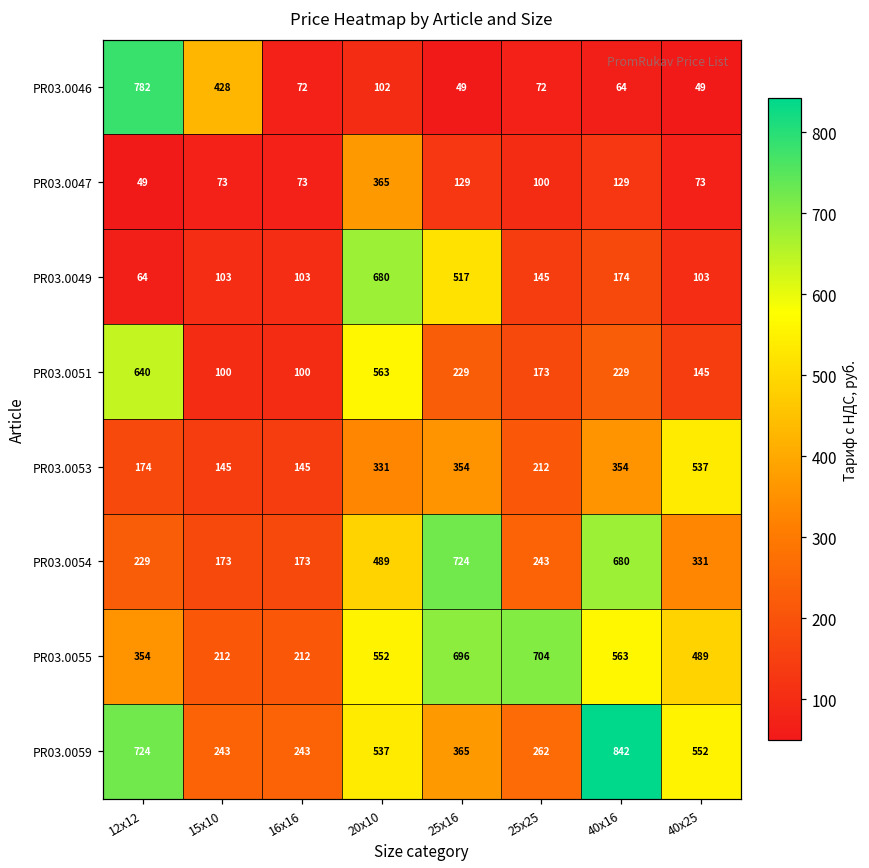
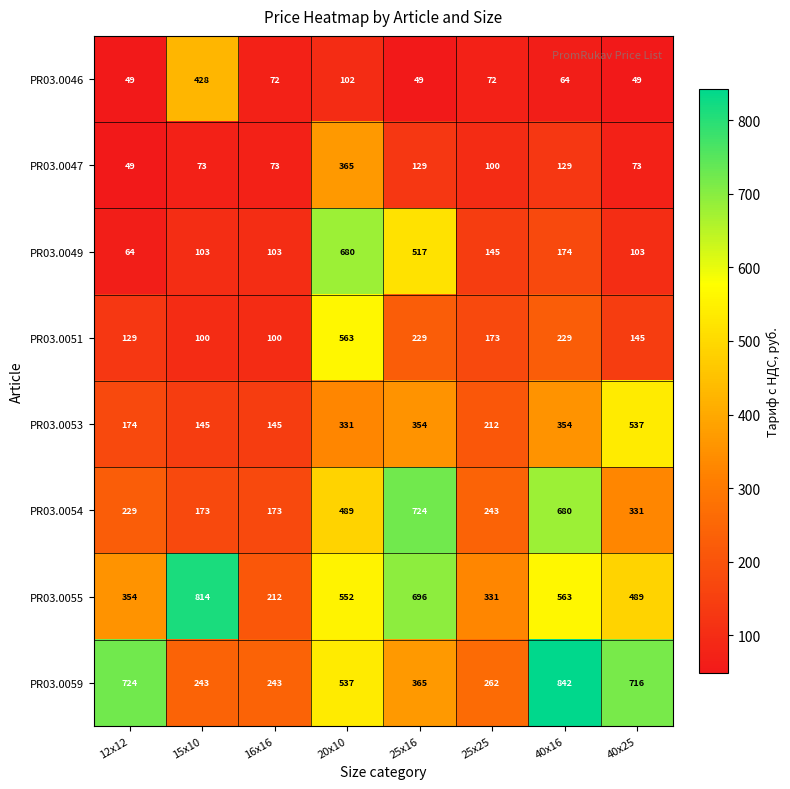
  {
    "PR03.0046": {
-     "12х12": 782,
+     "12х12": 49,
      "15х10": 428,
      "16х16": 72,
      "20х10": 102,
      "25х16": 49,
      "25х25": 72,
      "40х16": 64
    },
    "PR03.0047": {
      "12х12": 49,
      "15х10": 73,
      "16х16": 73,
      "20х10": 365,
      "25х16": 129,
      "25х25": 100,
      "40х16": 129,
      "40х25": 73
    },
    "PR03.0049": {
      "12х12": 64,
      "15х10": 103,
      "16х16": 103,
      "20х10": 680,
      "25х16": 517,
      "25х25": 145,
      "40х16": 174,
      "40х25": 103
    },
    "PR03.0051": {
-     "12х12": 640,
+     "12х12": 129,
      "15х10": 100,
      "16х16": 100,
      "20х10": 563,
      "25х16": 229,
      "25х25": 173,
      "40х16": 229,
      "40х25": 145
    },
    "PR03.0053": {
      "12х12": 174,
      "15х10": 145,
      "16х16": 145,
      "20х10": 331,
      "25х16": 354,
      "25х25": 212,
      "40х16": 354,
      "40х25": 537
    },
    "PR03.0054": {
      "12х12": 229,
      "15х10": 173,
      "16х16": 173,
      "20х10": 489,
      "25х16": 724,
      "25х25": 243,
      "40х16": 680,
      "40х25": 331
    },
    "PR03.0055": {
      "12х12": 354,
-     "15х10": 212,
+     "15х10": 814,
      "16х16": 212,
      "20х10": 552,
      "25х16": 696,
-     "25х25": 704,
+     "25х25": 331,
      "40х16": 563,
      "40х25": 489
    },
    "PR03.0059": {
      "12х12": 724,
      "15х10": 243,
      "16х16": 243,
      "20х10": 537,
      "25х16": 365,
      "25х25": 262,
      "40х16": 842,
-     "40х25": 552
+     "40х25": 716
    }
  }
